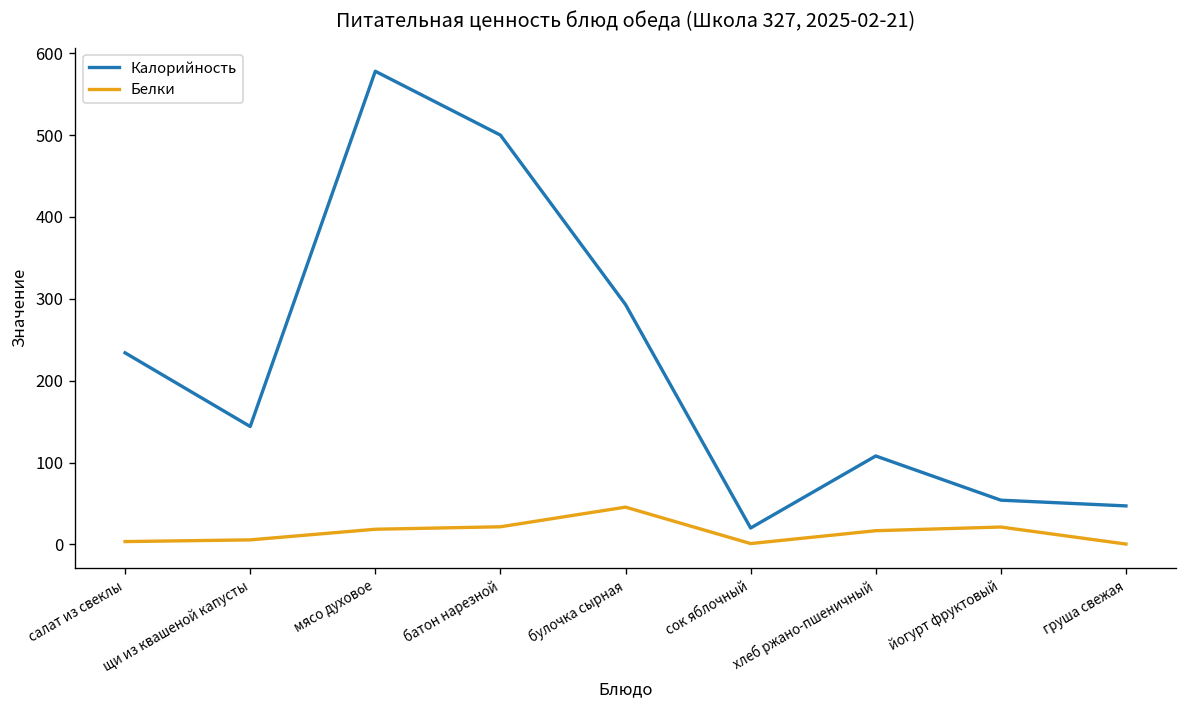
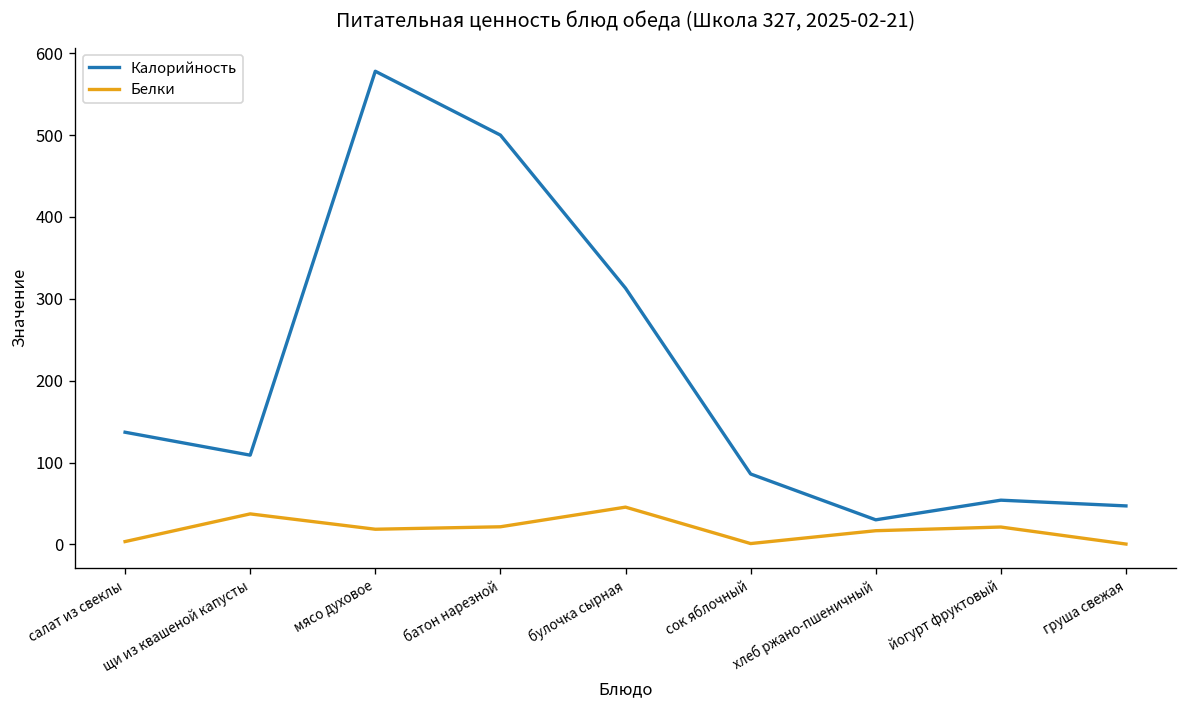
  {
    "Калорийность": {
-     "салат из свеклы": 230,
-     "щи из квашеной капусты": 140,
+     "салат из свеклы": 140,
+     "щи из квашеной капусты": 110,
      "мясо духовое": 580,
      "батон нарезной": 500,
-     "булочка сырная": 290,
-     "сок яблочный": 20,
-     "хлеб ржано-пшеничный": 110,
+     "булочка сырная": 310,
+     "сок яблочный": 90,
+     "хлеб ржано-пшеничный": 30,
      "йогурт фруктовый": 50,
      "груша свежая": 50
    },
    "Белки": {
      "салат из свеклы": 0,
-     "щи из квашеной капусты": 10,
+     "щи из квашеной капусты": 40,
      "мясо духовое": 20,
      "батон нарезной": 20,
      "булочка сырная": 50,
      "сок яблочный": 0,
      "хлеб ржано-пшеничный": 20,
      "йогурт фруктовый": 20,
      "груша свежая": 0
    }
  }
